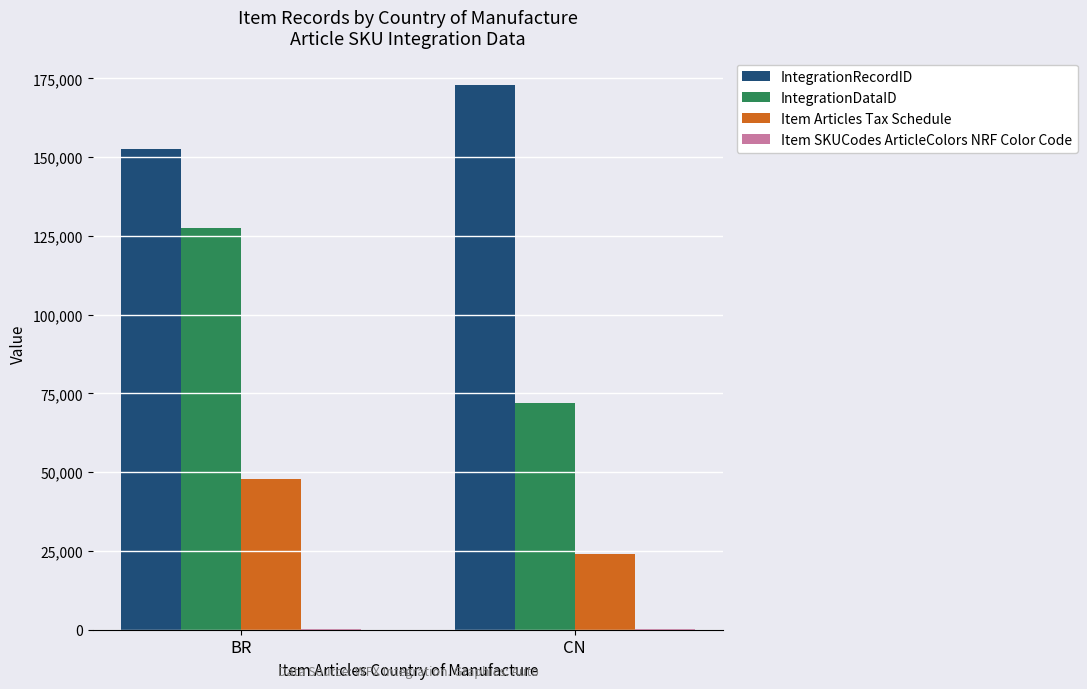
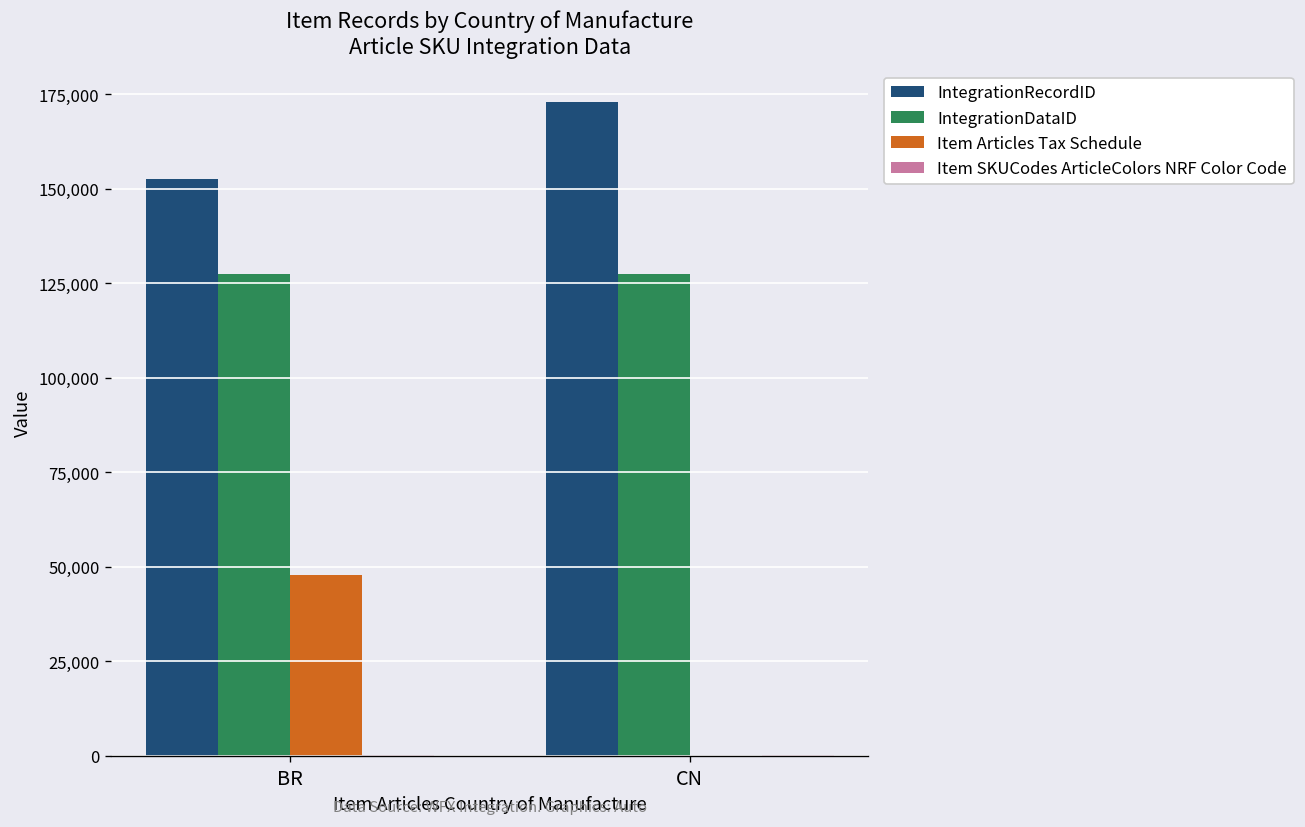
  {
    "IntegrationRecordID": {
      "BR": "153,000",
      "CN": "173,000"
    },
    "IntegrationDataID": {
      "BR": "127,000",
-     "CN": "72,000"
+     "CN": "127,000"
    },
    "Item Articles Tax Schedule": {
      "BR": "48,000",
-     "CN": "24,000"
+     "CN": "0"
    }
  }
